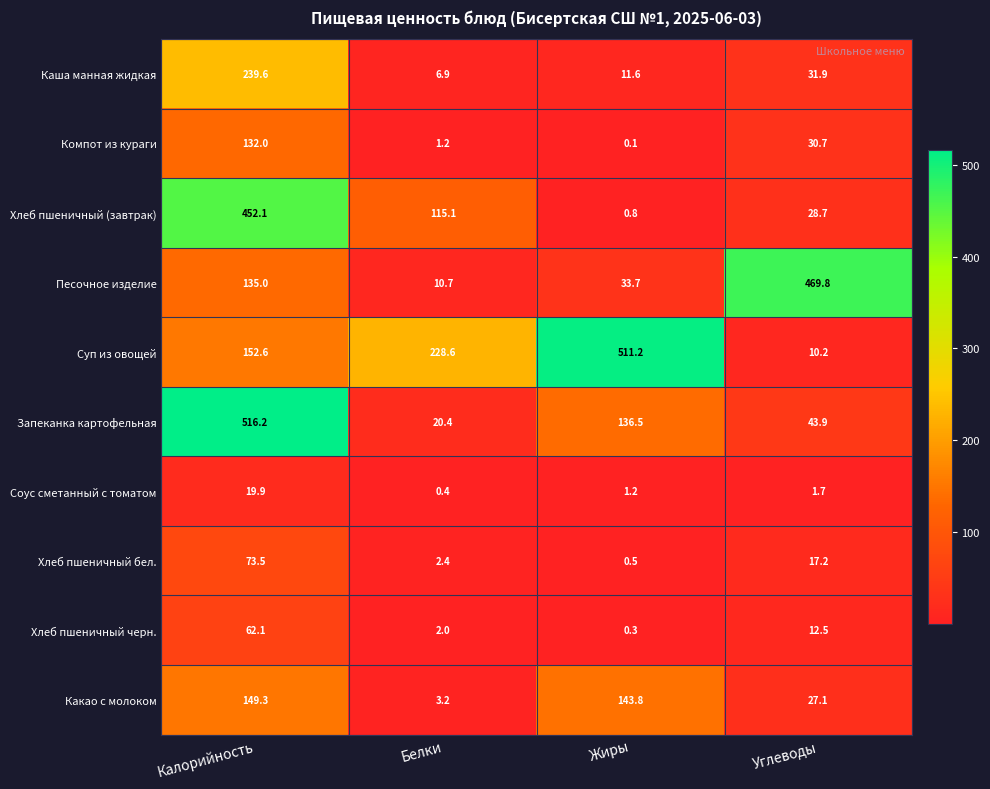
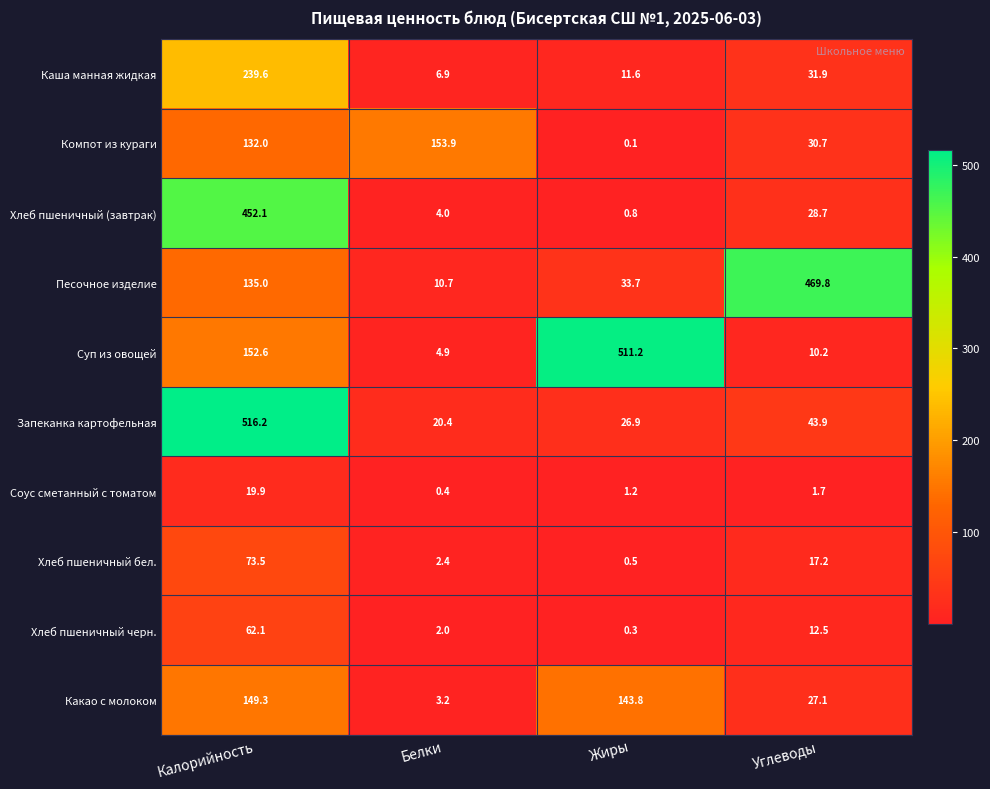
  {
    "Каша манная жидкая": {
      "Калорийность": 239.6,
      "Белки": 6.9,
      "Жиры": 11.6
    },
    "Компот из кураги": {
      "Калорийность": 132.0,
-     "Белки": 1.2,
+     "Белки": 153.9,
      "Жиры": 0.1,
      "Углеводы": 30.7
    },
    "Хлеб пшеничный (завтрак)": {
      "Калорийность": 452.1,
-     "Белки": 115.1,
+     "Белки": 4.0,
      "Жиры": 0.8,
      "Углеводы": 28.7
    },
    "Песочное изделие": {
      "Калорийность": 135.0,
      "Белки": 10.7,
      "Жиры": 33.7,
      "Углеводы": 469.8
    },
    "Суп из овощей": {
      "Калорийность": 152.6,
-     "Белки": 228.6,
+     "Белки": 4.9,
      "Жиры": 511.2,
      "Углеводы": 10.2
    },
    "Запеканка картофельная": {
      "Калорийность": 516.2,
      "Белки": 20.4,
-     "Жиры": 136.5,
+     "Жиры": 26.9,
      "Углеводы": 43.9
    },
    "Соус сметанный с томатом": {
      "Калорийность": 19.9,
      "Белки": 0.4,
      "Жиры": 1.2,
      "Углеводы": 1.7
    },
    "Хлеб пшеничный бел.": {
      "Калорийность": 73.5,
      "Белки": 2.4,
      "Жиры": 0.5,
      "Углеводы": 17.2
    },
    "Хлеб пшеничный черн.": {
      "Калорийность": 62.1,
      "Белки": 2.0,
      "Жиры": 0.3,
      "Углеводы": 12.5
    },
    "Какао с молоком": {
      "Калорийность": 149.3,
      "Белки": 3.2,
      "Жиры": 143.8,
      "Углеводы": 27.1
    }
  }
